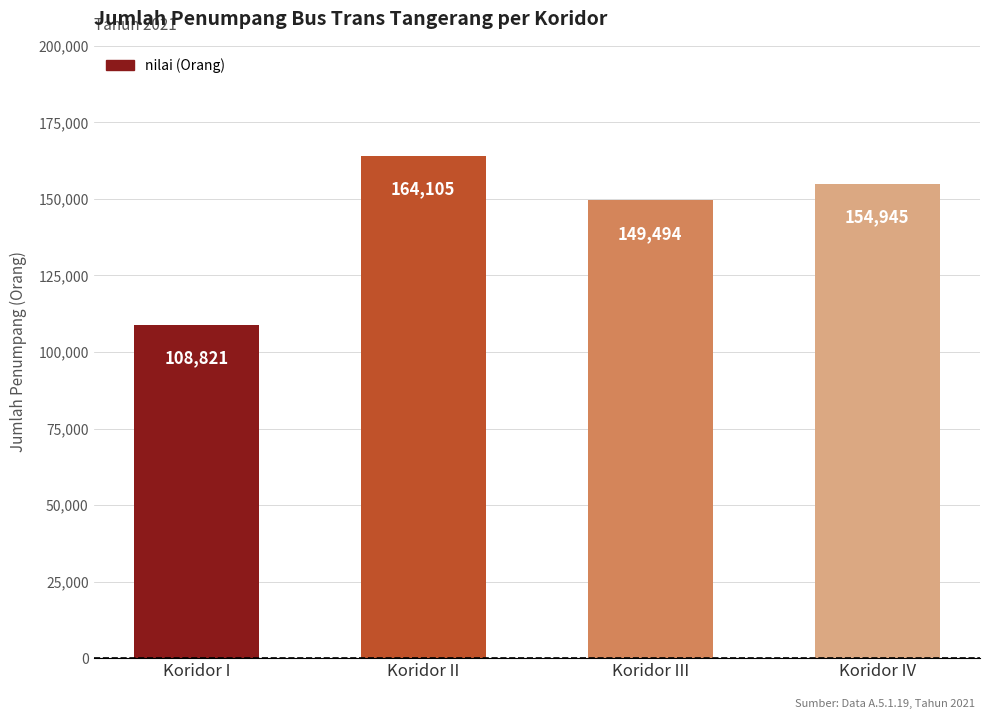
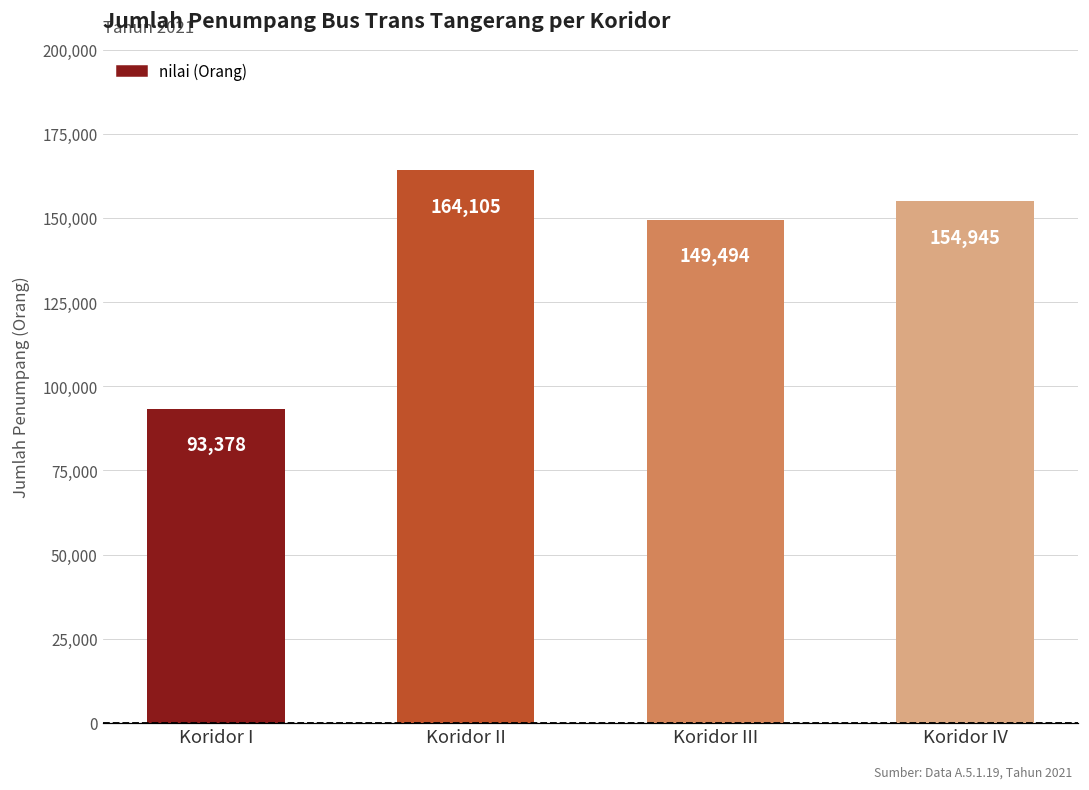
  {
-   "Koridor I": "108,821",
+   "Koridor I": "93,378",
    "Koridor II": "164,105",
    "Koridor III": "149,494",
    "Koridor IV": "154,945"
  }
